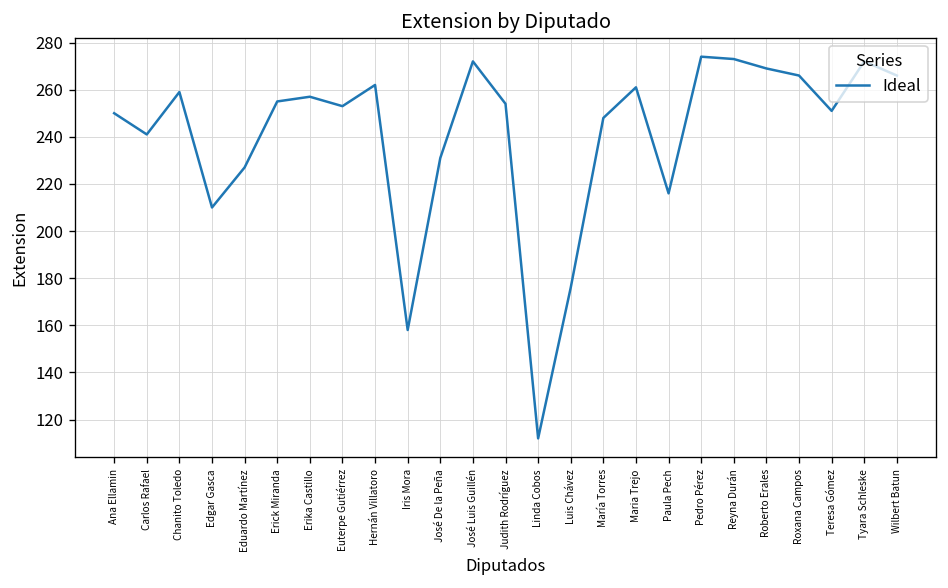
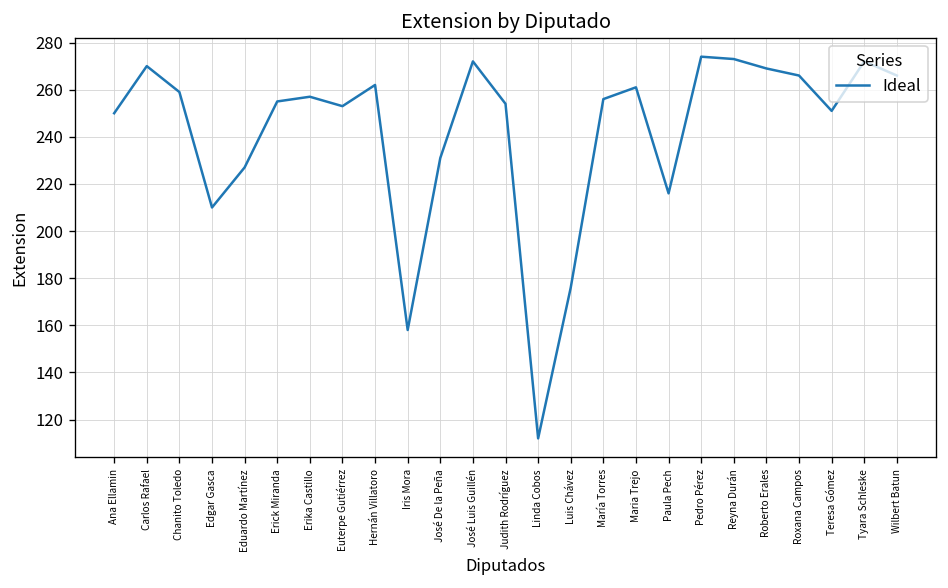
  {
    "Ana Ellamin": 250,
-   "Carlos Rafael": 241,
+   "Carlos Rafael": 270,
    "Chanito Toledo": 259,
    "Edgar Gasca": 210,
    "Eduardo Martínez": 227,
    "Erick Miranda": 255,
    "Erika Castillo": 257,
    "Euterpe Gutiérrez": 253,
    "Hernán Villatoro": 262,
    "Iris Mora": 158,
    "José De la Peña": 231,
    "José Luis Guillén": 272,
    "Judith Rodríguez": 254,
    "Linda Cobos": 112,
    "Luis Chávez": 176,
-   "María Torres": 248,
+   "María Torres": 256,
    "Maria Trejo": 261,
    "Paula Pech": 216,
    "Pedro Pérez": 274,
    "Reyna Durán": 273,
    "Roberto Erales": 269,
    "Roxana Campos": 266,
    "Teresa Gómez": 251
  }
